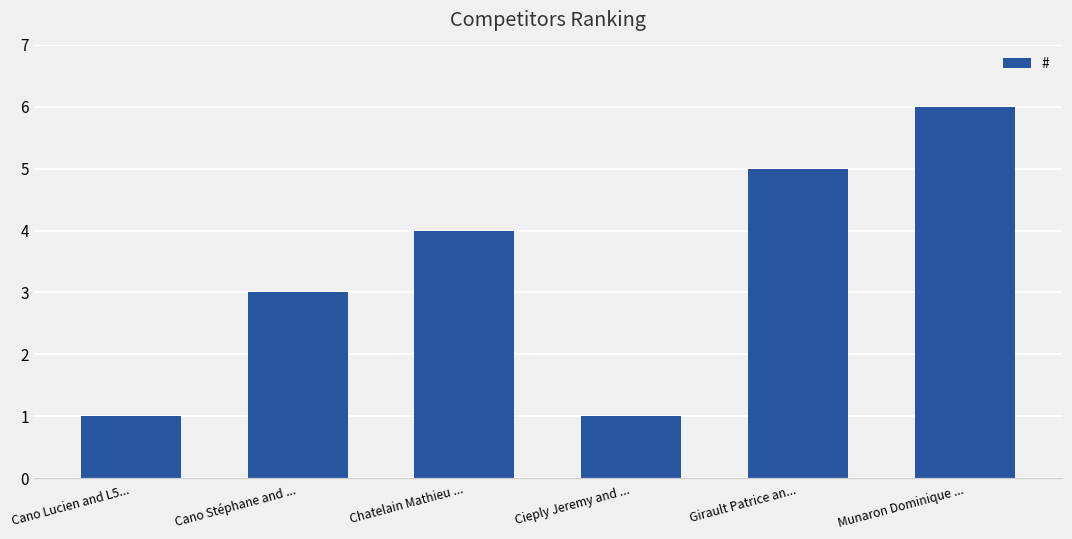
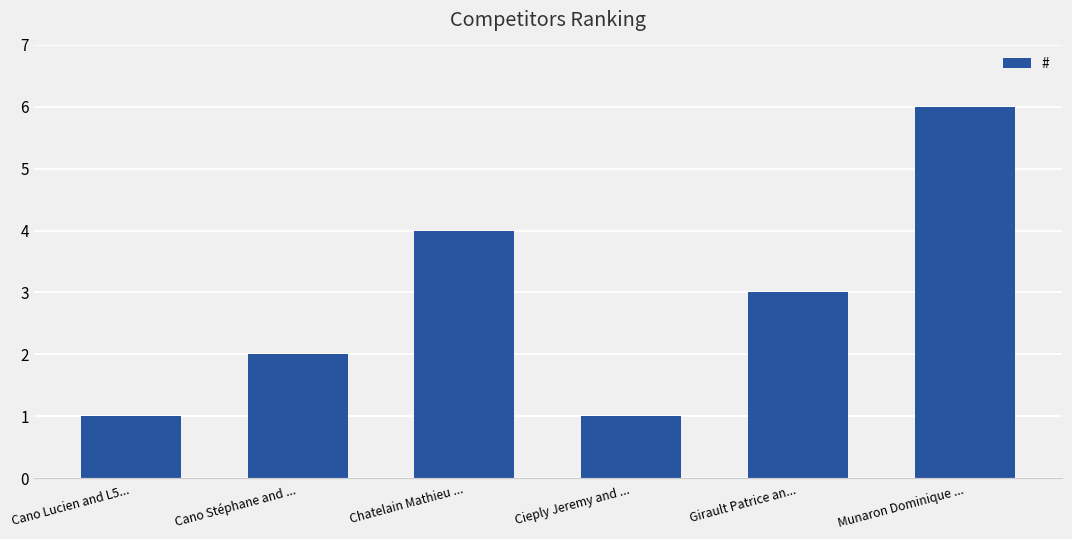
  {
    "Cano Lucien and L5...": 1,
-   "Cano Stéphane and ...": 3,
+   "Cano Stéphane and ...": 2,
    "Chatelain Mathieu ...": 4,
    "Cieply Jeremy and ...": 1,
-   "Girault Patrice an...": 5,
+   "Girault Patrice an...": 3,
    "Munaron Dominique ...": 6
  }
